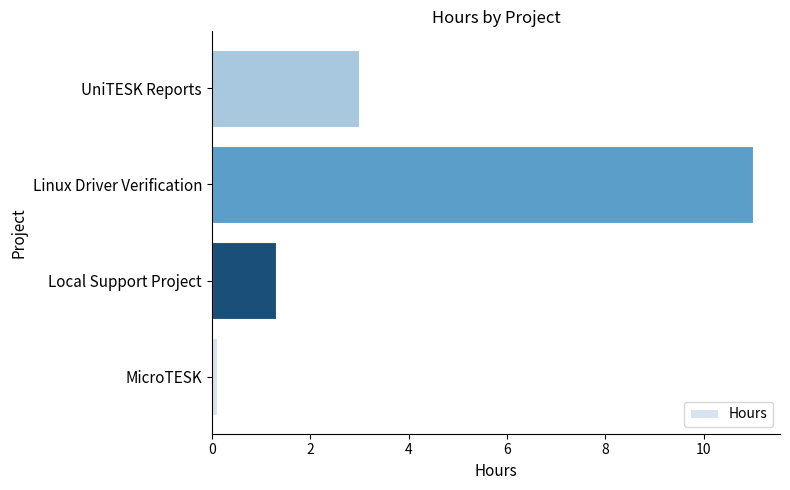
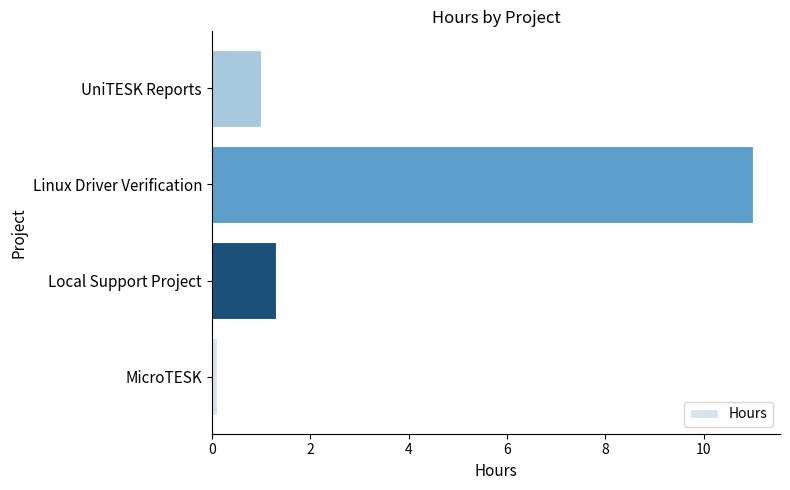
  {
-   "UniTESK Reports": 3,
+   "UniTESK Reports": 1,
    "Linux Driver Verification": 11,
    "Local Support Project": 1.3,
    "MicroTESK": 0.1
  }
